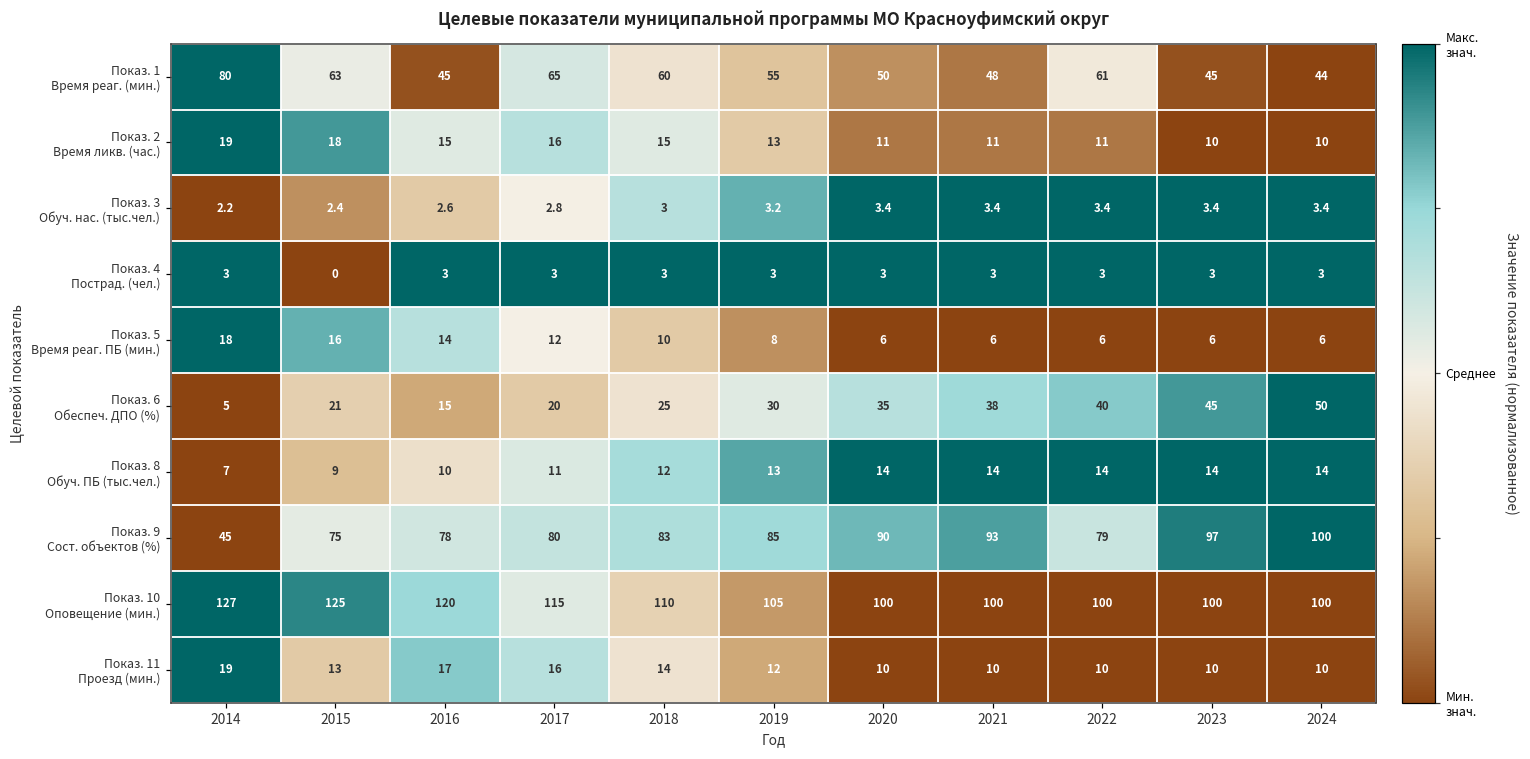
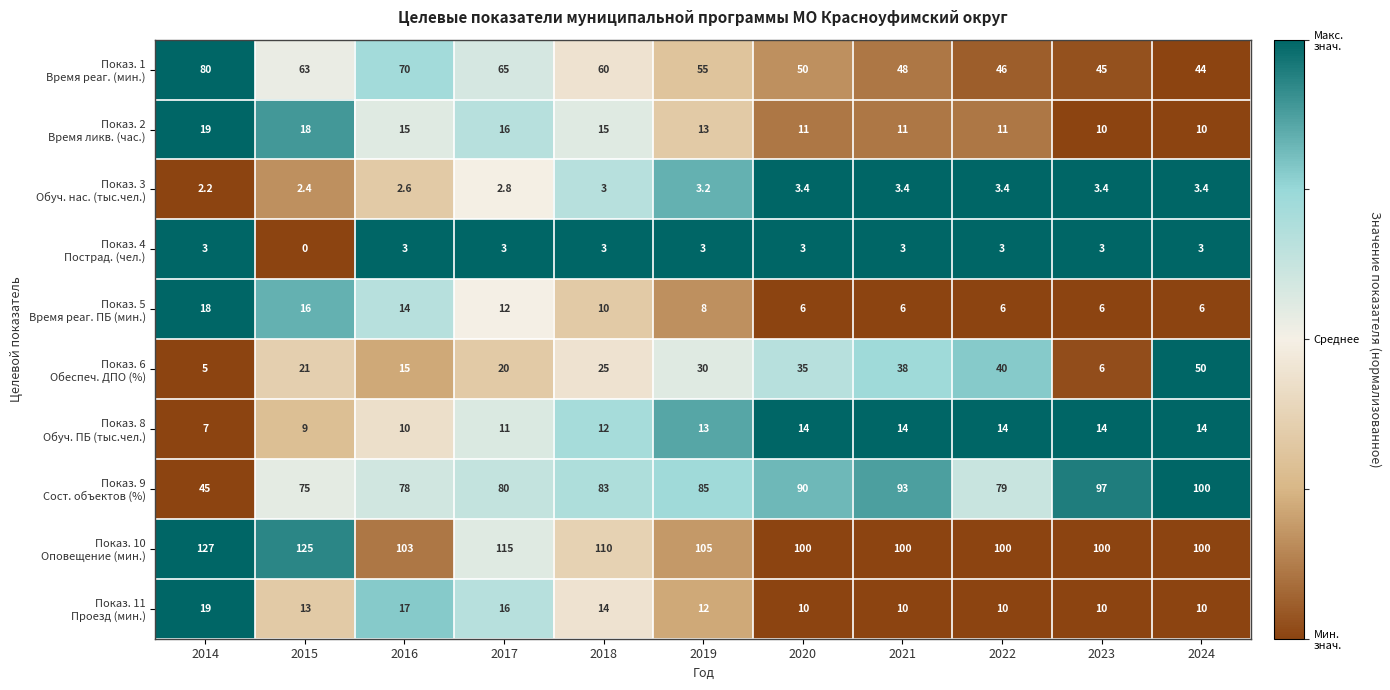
  {
    "Показ. 1 Время реаг. (мин.)": {
      "2014": 80,
      "2015": 63,
-     "2016": 45,
+     "2016": 70,
      "2017": 65,
      "2018": 60,
      "2019": 55,
      "2020": 50,
      "2021": 48,
-     "2022": 61,
+     "2022": 46,
      "2023": 45,
      "2024": 44
    },
    "Показ. 2 Время ликв. (час.)": {
      "2014": 19,
      "2015": 18,
      "2016": 15,
      "2017": 16,
      "2018": 15,
      "2019": 13,
      "2020": 11,
      "2021": 11,
      "2022": 11,
      "2023": 10,
      "2024": 10
    },
    "Показ. 3 Обуч. нас. (тыс.чел.)": {
      "2014": 2.2,
      "2015": 2.4,
      "2016": 2.6,
      "2017": 2.8,
      "2018": 3,
      "2019": 3.2,
      "2020": 3.4,
      "2021": 3.4,
      "2022": 3.4,
      "2023": 3.4,
      "2024": 3.4
    },
    "Показ. 4 Пострад. (чел.)": {
      "2014": 3,
      "2015": 0,
      "2016": 3,
      "2017": 3,
      "2018": 3,
      "2019": 3,
      "2020": 3,
      "2021": 3,
      "2022": 3,
      "2023": 3,
      "2024": 3
    },
    "Показ. 5 Время реаг. ПБ (мин.)": {
      "2014": 18,
      "2015": 16,
      "2016": 14,
      "2017": 12,
      "2018": 10,
      "2019": 8,
      "2020": 6,
      "2021": 6,
      "2022": 6,
      "2023": 6,
      "2024": 6
    },
    "Показ. 6 Обеспеч. ДПО (%)": {
      "2014": 5,
      "2015": 21,
      "2016": 15,
      "2017": 20,
      "2018": 25,
      "2019": 30,
      "2020": 35,
      "2021": 38,
      "2022": 40,
-     "2023": 45,
+     "2023": 6,
      "2024": 50
    },
    "Показ. 8 Обуч. ПБ (тыс.чел.)": {
      "2014": 7,
      "2015": 9,
      "2016": 10,
      "2017": 11,
      "2018": 12,
      "2019": 13,
      "2020": 14,
      "2021": 14,
      "2022": 14,
      "2023": 14,
      "2024": 14
    },
    "Показ. 9 Сост. объектов (%)": {
      "2014": 45,
      "2015": 75,
      "2016": 78,
      "2017": 80,
      "2018": 83,
      "2019": 85,
      "2020": 90,
      "2021": 93,
      "2022": 79,
      "2023": 97,
      "2024": 100
    },
    "Показ. 10 Оповещение (мин.)": {
      "2014": 127,
      "2015": 125,
-     "2016": 120,
+     "2016": 103,
      "2017": 115,
      "2018": 110,
      "2019": 105,
      "2020": 100,
      "2021": 100,
      "2022": 100,
      "2023": 100,
      "2024": 100
    },
    "Показ. 11 Проезд (мин.)": {
      "2014": 19,
      "2015": 13,
      "2016": 17,
      "2017": 16,
      "2018": 14,
      "2019": 12,
      "2020": 10,
      "2021": 10,
      "2022": 10,
      "2023": 10,
      "2024": 10
    }
  }
